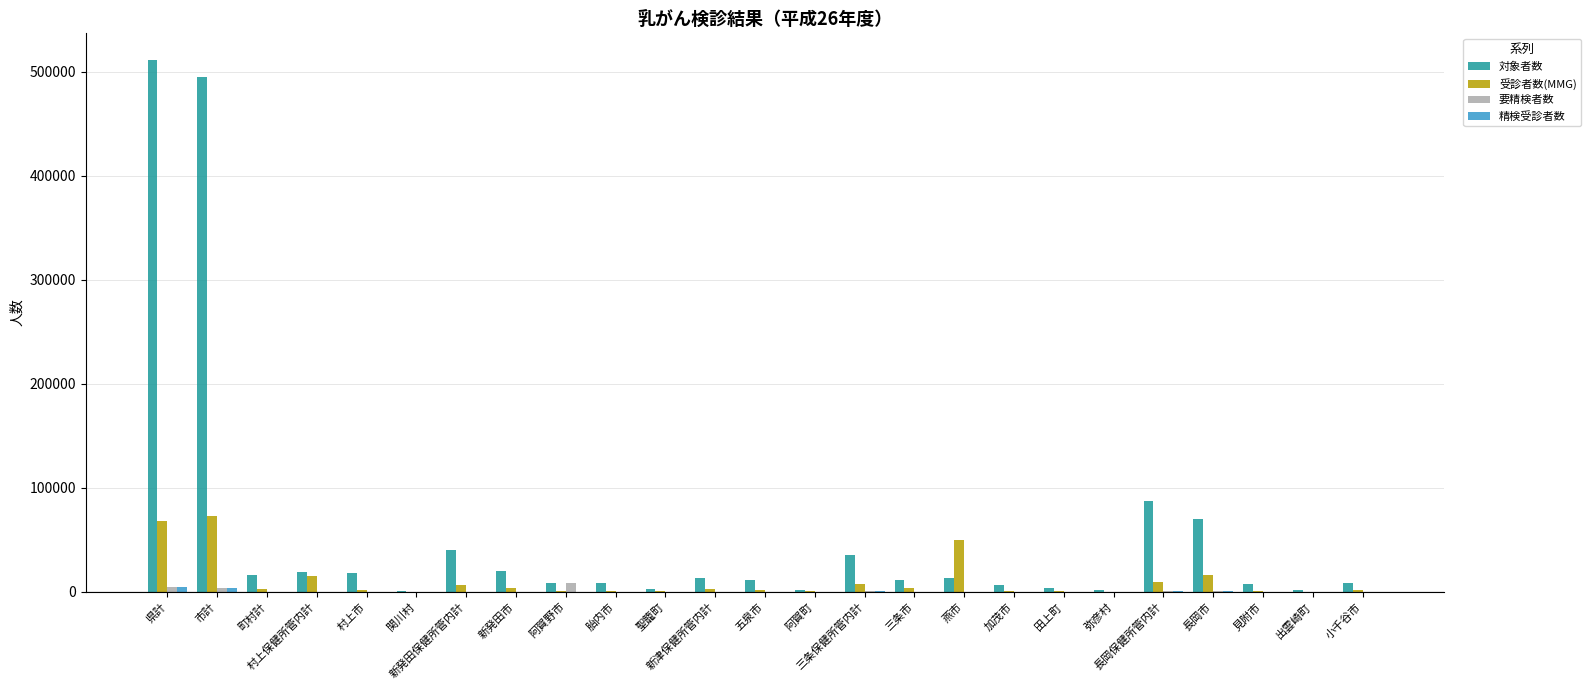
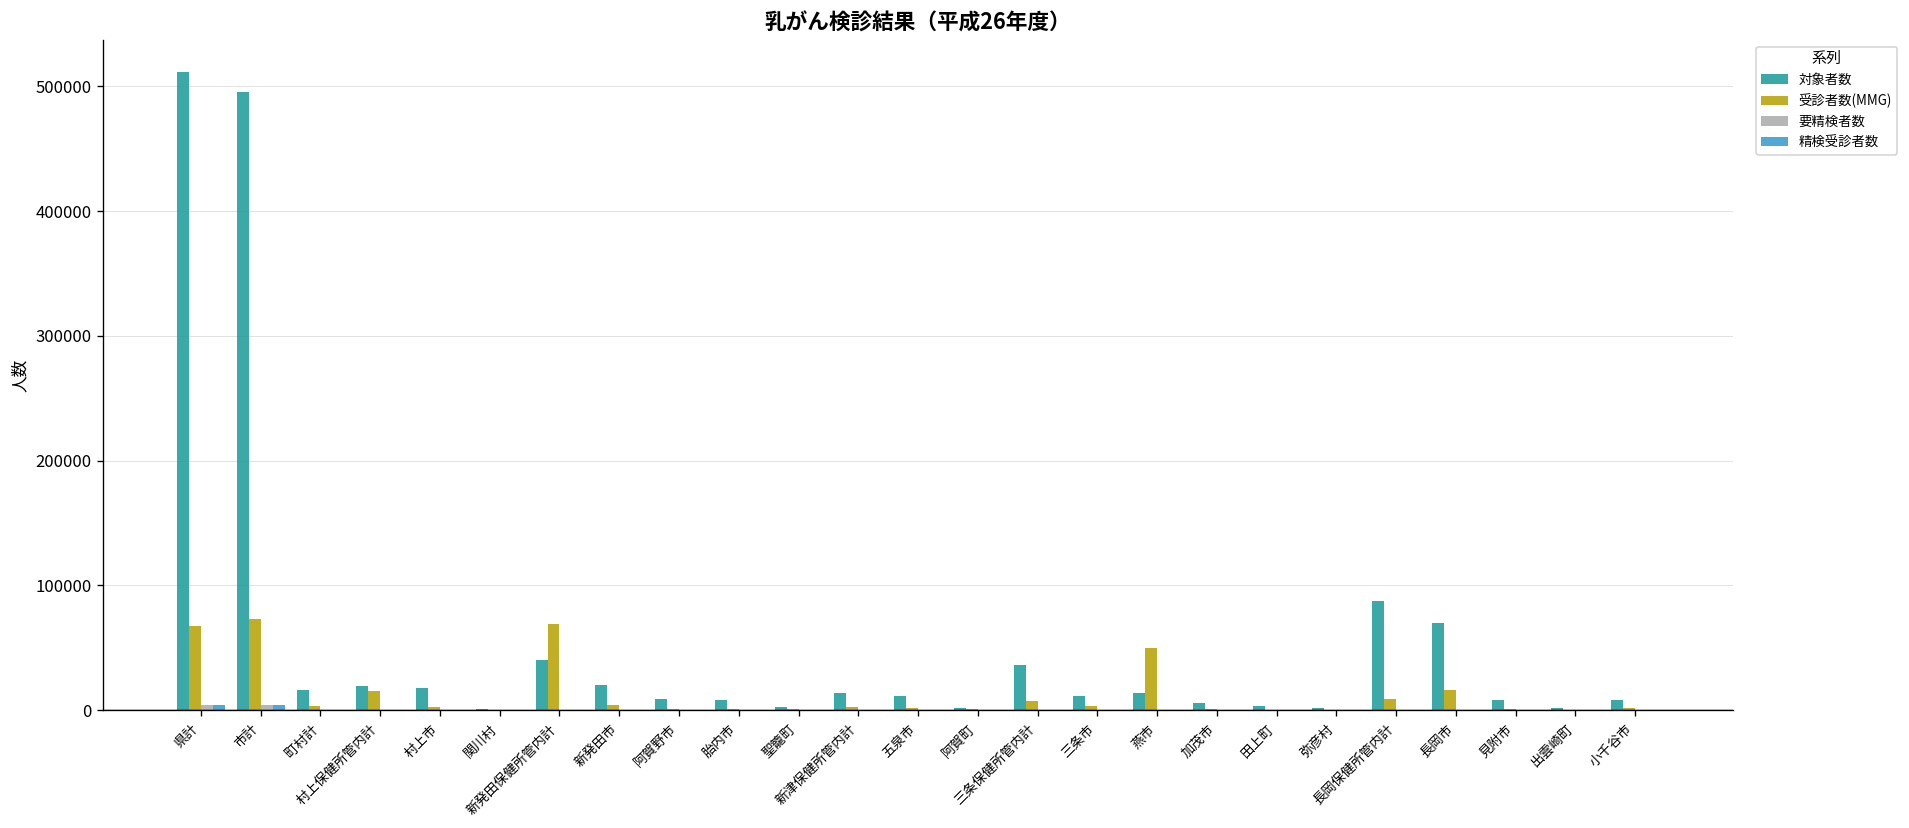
  {
    "受診者数(MMG)": {
      "県計": 68000,
      "市計": 73000,
      "町村計": 3000,
      "村上保健所管内計": 15000,
-     "新発田保健所管内計": 7000,
+     "新発田保健所管内計": 69000,
      "新発田市": 4000,
      "新津保健所管内計": 3000,
      "三条保健所管内計": 7000,
      "三条市": 3000,
      "燕市": 50000,
      "長岡保健所管内計": 9000,
      "長岡市": 17000
    },
    "要精検者数": {
      "県計": 4000,
      "市計": 4000,
-     "阿賀野市": 9000
+     "阿賀野市": 0
    }
  }
